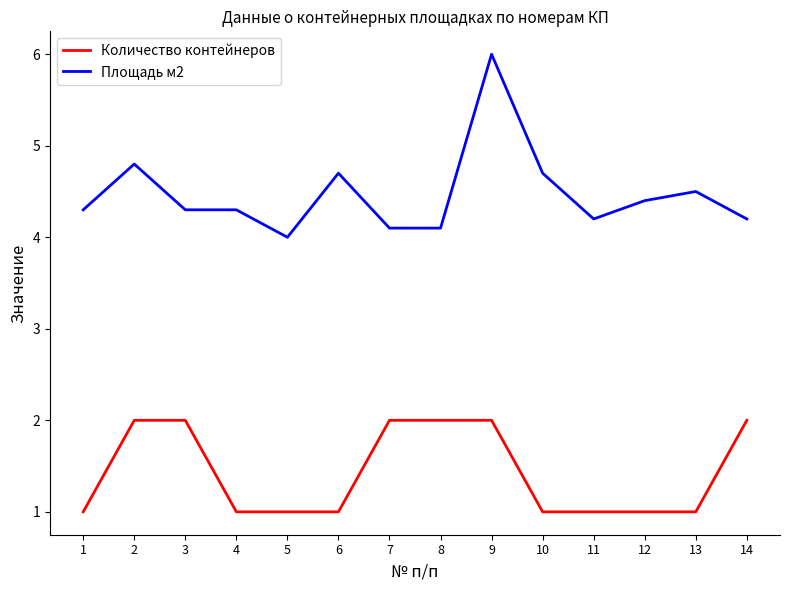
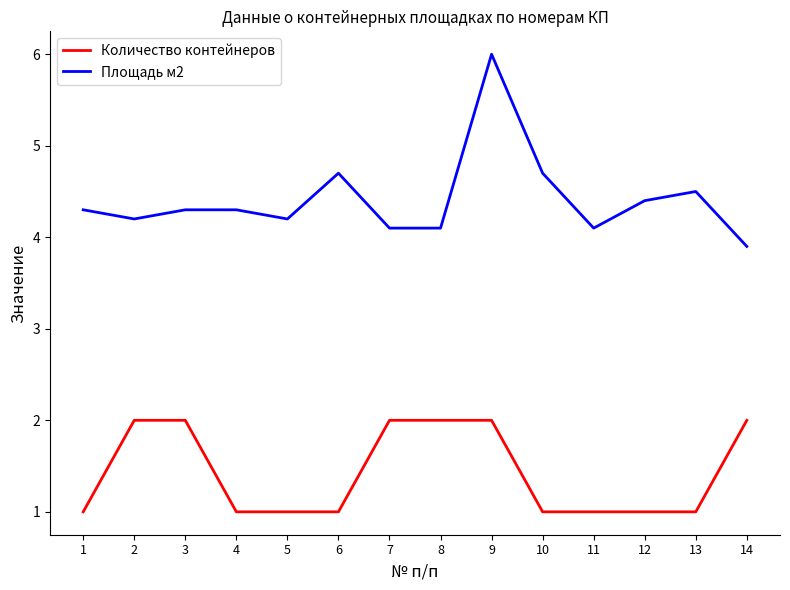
  {
    "Количество контейнеров": {
      "1": 1.0,
      "2": 2.0,
      "3": 2.0,
      "4": 1.0,
      "5": 1.0,
      "6": 1.0,
      "7": 2.0,
      "8": 2.0,
      "9": 2.0,
      "10": 1.0,
      "11": 1.0,
      "12": 1.0,
      "13": 1.0,
      "14": 2.0
    },
    "Площадь м2": {
      "1": 4.3,
-     "2": 4.8,
+     "2": 4.2,
      "3": 4.3,
      "4": 4.3,
-     "5": 4.0,
+     "5": 4.2,
      "6": 4.7,
      "7": 4.1,
      "8": 4.1,
      "9": 6.0,
      "10": 4.7,
-     "11": 4.2,
+     "11": 4.1,
      "12": 4.4,
      "13": 4.5,
-     "14": 4.2
+     "14": 3.9
    }
  }
